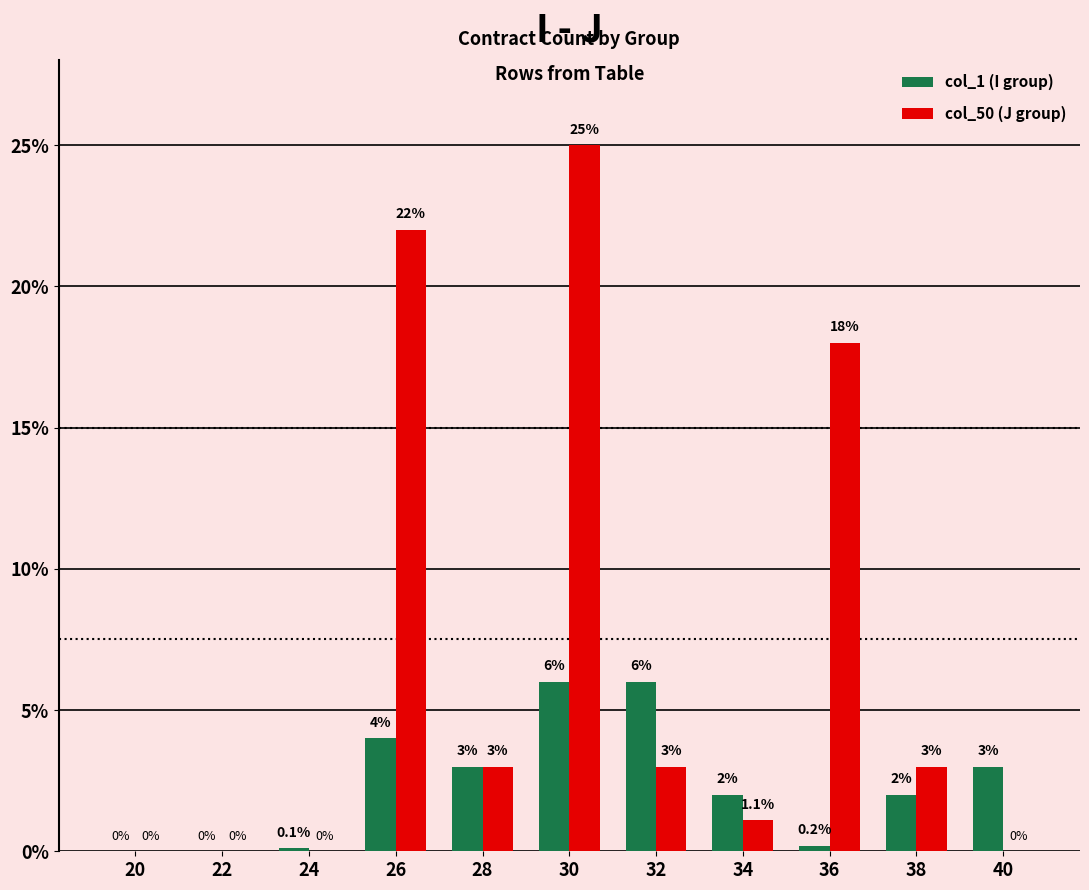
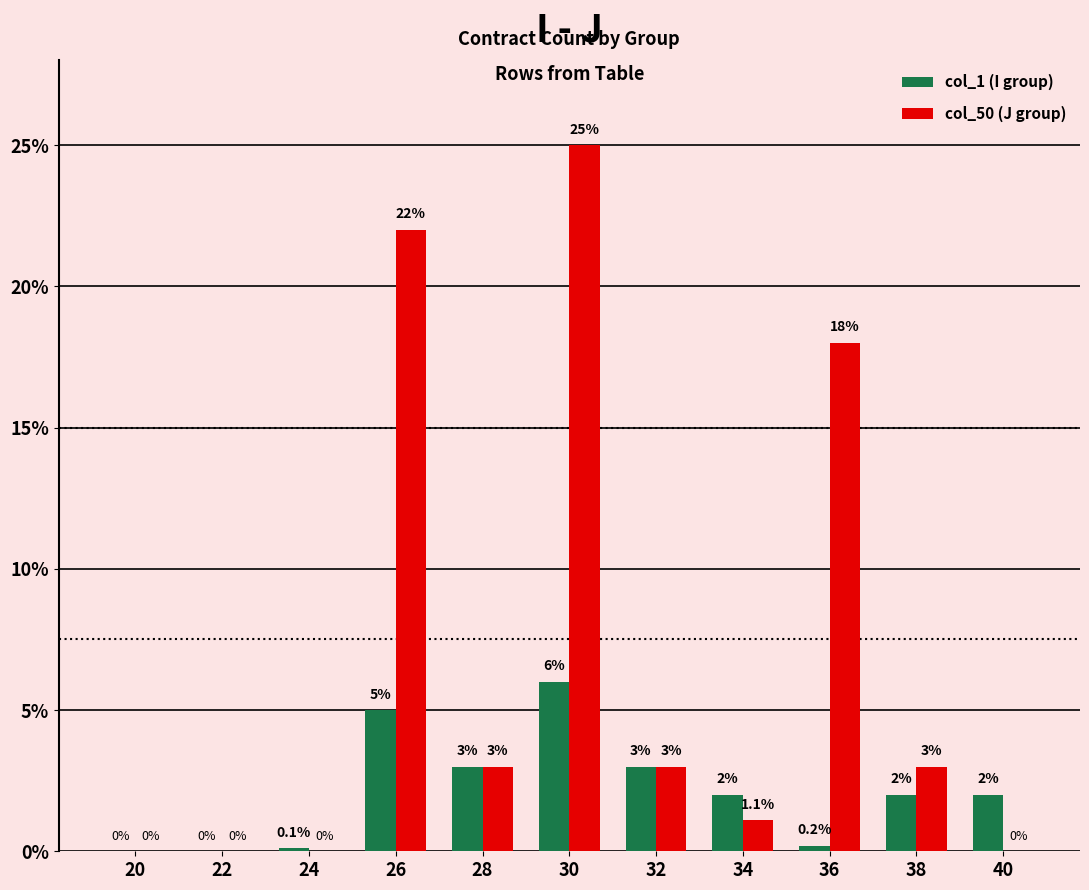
  {
    "col_1 (I group)": {
      "20": "0%",
      "22": "0%",
      "24": "0.1%",
-     "26": "4%",
+     "26": "5%",
      "28": "3%",
      "30": "6%",
-     "32": "6%",
+     "32": "3%",
      "34": "2%",
      "36": "0.2%",
      "38": "2%",
-     "40": "3%"
+     "40": "2%"
    },
    "col_50 (J group)": {
      "20": "0%",
      "22": "0%",
      "24": "0%",
      "26": "22%",
      "28": "3%",
      "30": "25%",
      "32": "3%",
      "34": "1.1%",
      "36": "18%",
      "38": "3%",
      "40": "0%"
    }
  }
